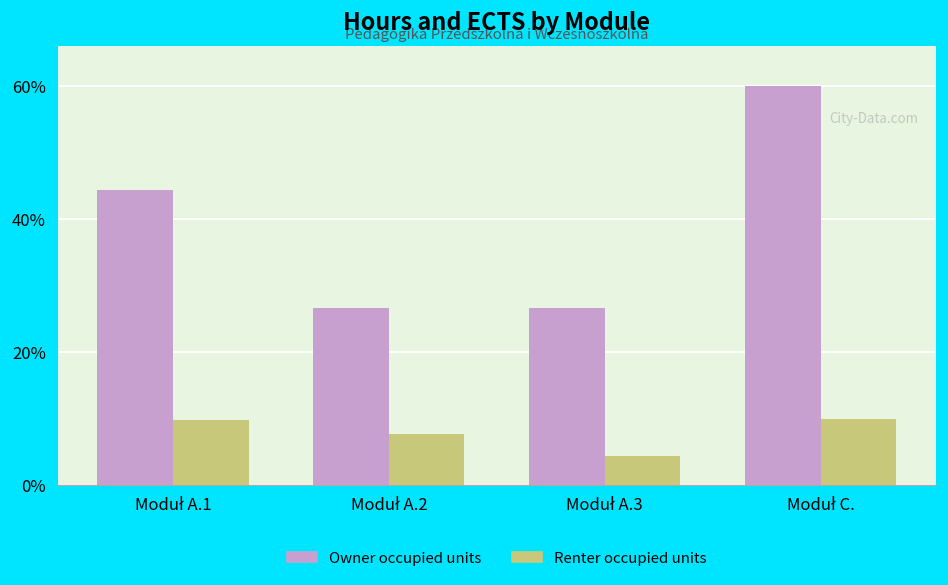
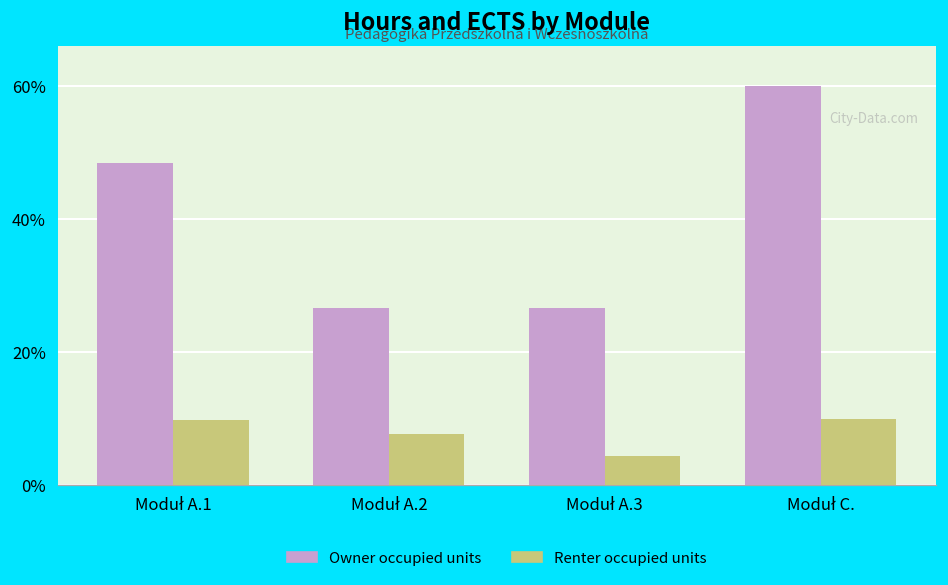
  {
    "Owner occupied units": {
-     "Moduł A.1": "44%",
+     "Moduł A.1": "48%",
      "Moduł A.2": "27%",
      "Moduł A.3": "27%",
      "Moduł C.": "60%"
    },
    "Renter occupied units": {
      "Moduł A.1": "10%",
      "Moduł A.2": "8%",
      "Moduł A.3": "4%",
      "Moduł C.": "10%"
    }
  }
